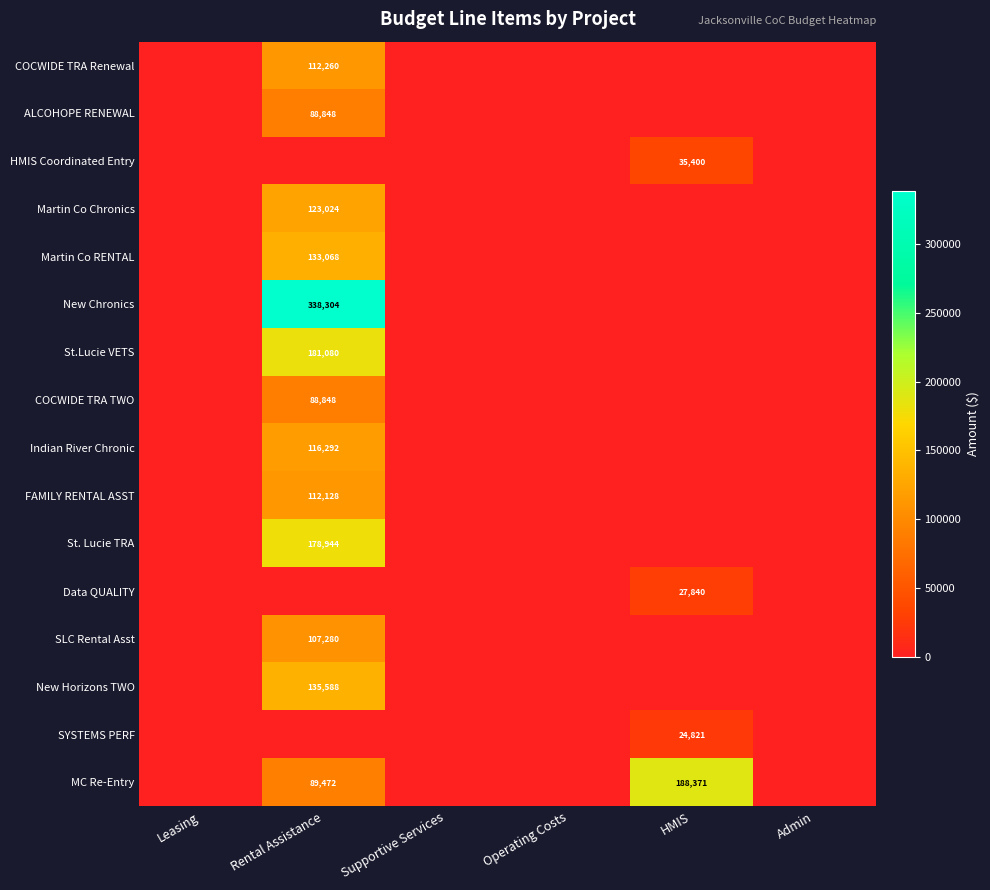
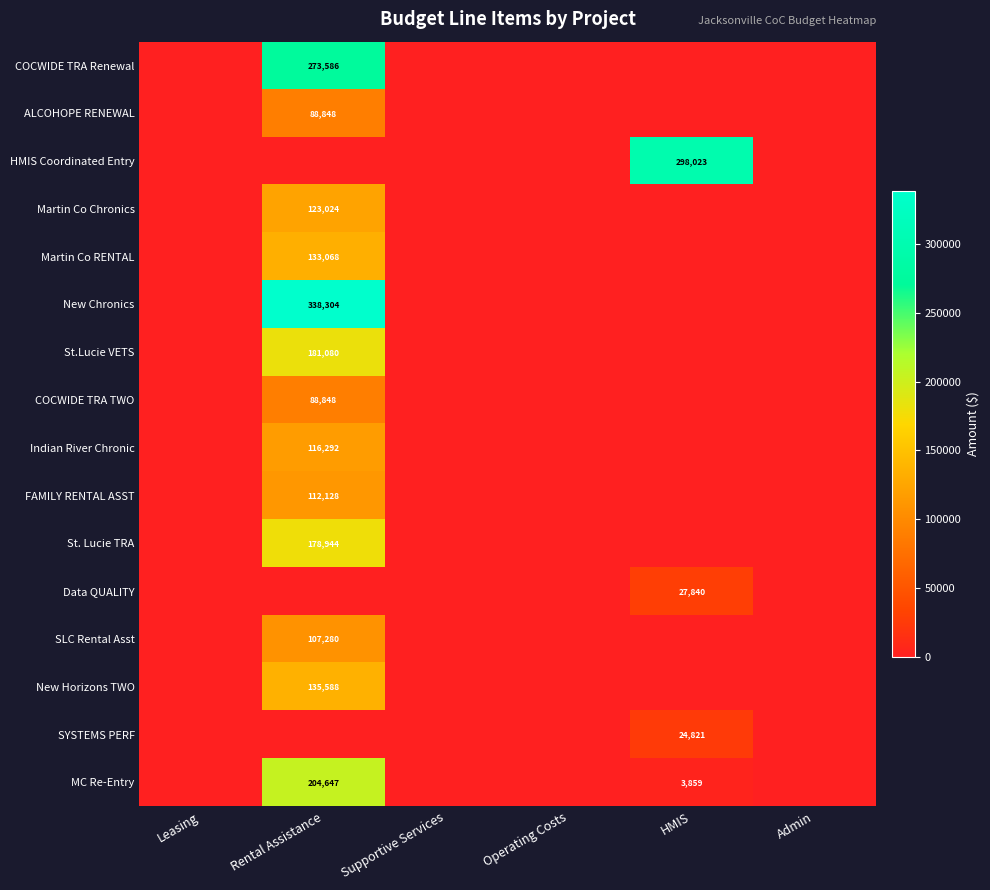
  {
    "COCWIDE TRA Renewal": {
-     "Rental Assistance": "112,260"
+     "Rental Assistance": "273,586"
    },
    "ALCOHOPE RENEWAL": {
      "Rental Assistance": "88,848"
    },
    "HMIS Coordinated Entry": {
-     "HMIS": "35,400"
+     "HMIS": "298,023"
    },
    "Martin Co Chronics": {
      "Rental Assistance": "123,024"
    },
    "Martin Co RENTAL": {
      "Rental Assistance": "133,068"
    },
    "New Chronics": {
      "Rental Assistance": "338,304"
    },
    "St.Lucie VETS": {
      "Rental Assistance": "181,080"
    },
    "COCWIDE TRA TWO": {
      "Rental Assistance": "88,848"
    },
    "Indian River Chronic": {
      "Rental Assistance": "116,292"
    },
    "FAMILY RENTAL ASST": {
      "Rental Assistance": "112,128"
    },
    "St. Lucie TRA": {
      "Rental Assistance": "178,944"
    },
    "Data QUALITY": {
      "HMIS": "27,840"
    },
    "SLC Rental Asst": {
      "Rental Assistance": "107,280"
    },
    "New Horizons TWO": {
      "Rental Assistance": "135,588"
    },
    "SYSTEMS PERF": {
      "HMIS": "24,821"
    },
    "MC Re-Entry": {
-     "Rental Assistance": "89,472",
-     "HMIS": "188,371"
+     "Rental Assistance": "204,647",
+     "HMIS": "3,859"
    }
  }
